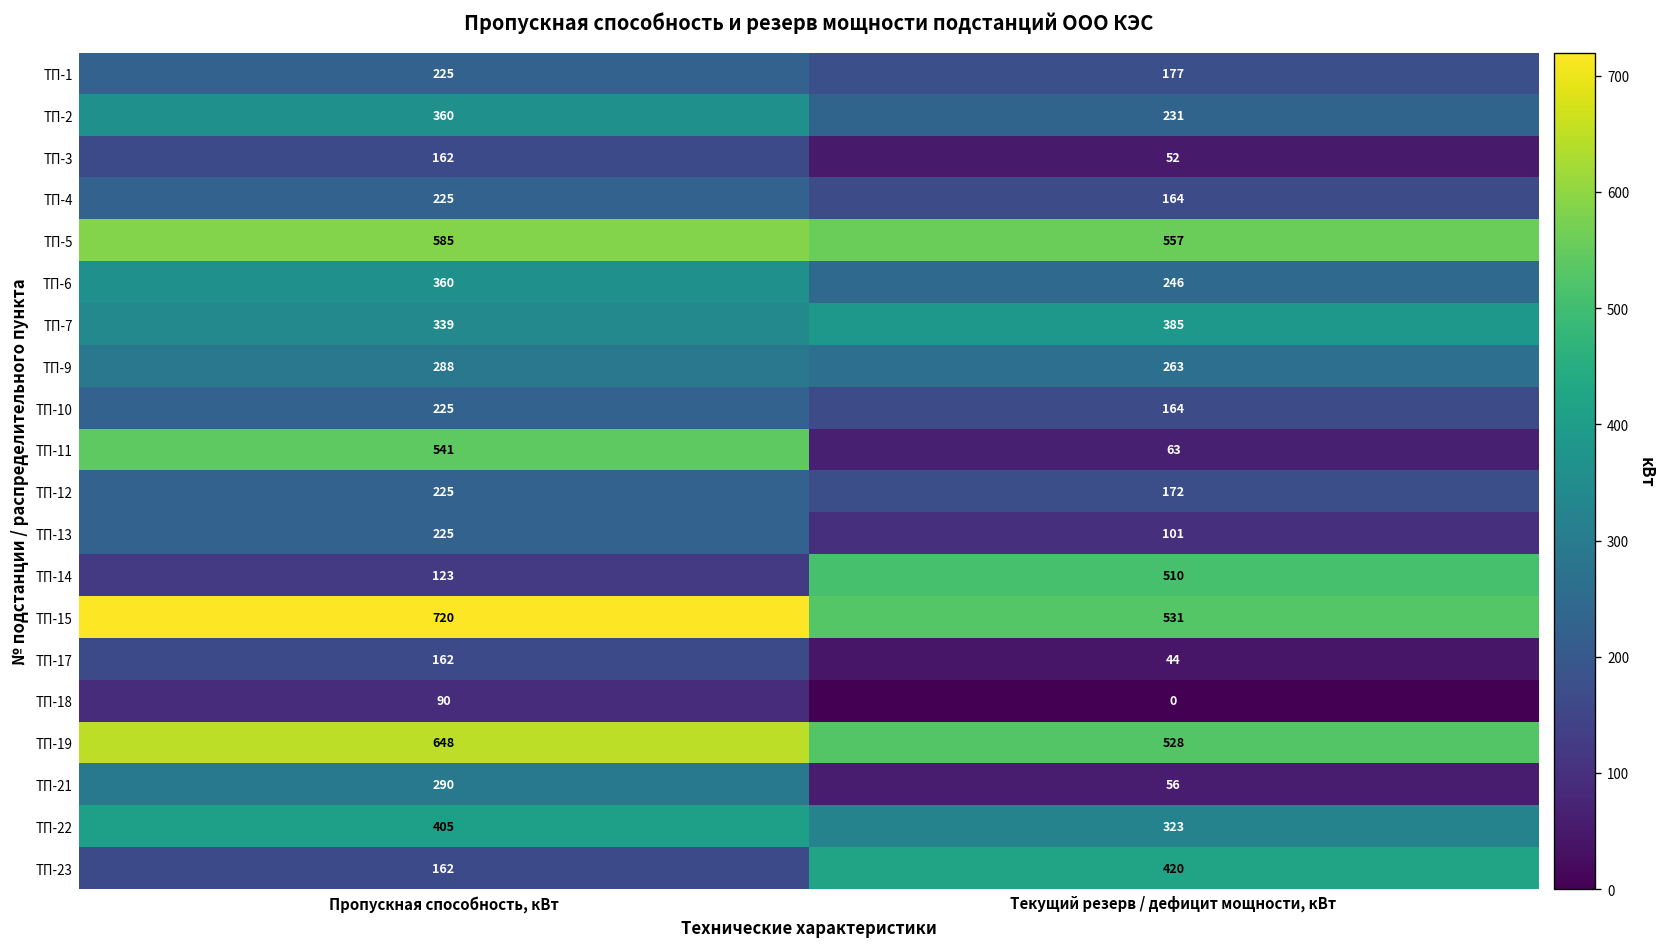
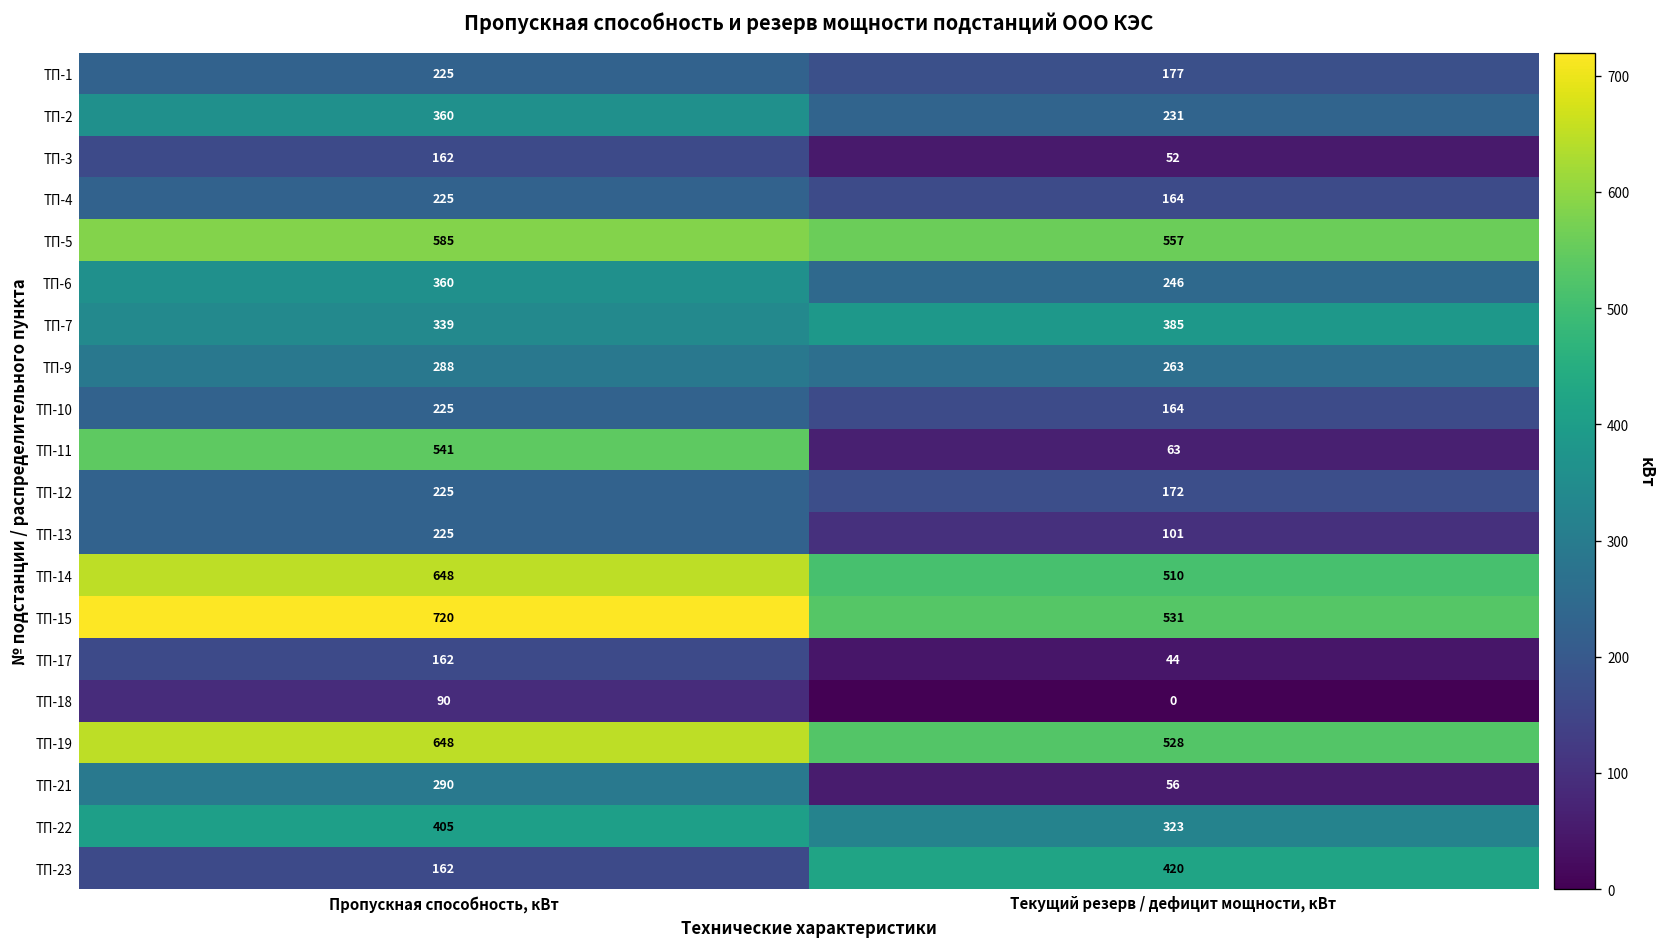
  {
    "ТП-1": {
      "Пропускная способность, кВт": 225,
      "Текущий резерв / дефицит мощности, кВт": 177
    },
    "ТП-2": {
      "Пропускная способность, кВт": 360,
      "Текущий резерв / дефицит мощности, кВт": 231
    },
    "ТП-3": {
      "Пропускная способность, кВт": 162,
      "Текущий резерв / дефицит мощности, кВт": 52
    },
    "ТП-4": {
      "Пропускная способность, кВт": 225,
      "Текущий резерв / дефицит мощности, кВт": 164
    },
    "ТП-5": {
      "Пропускная способность, кВт": 585,
      "Текущий резерв / дефицит мощности, кВт": 557
    },
    "ТП-6": {
      "Пропускная способность, кВт": 360,
      "Текущий резерв / дефицит мощности, кВт": 246
    },
    "ТП-7": {
      "Пропускная способность, кВт": 339,
      "Текущий резерв / дефицит мощности, кВт": 385
    },
    "ТП-9": {
      "Пропускная способность, кВт": 288,
      "Текущий резерв / дефицит мощности, кВт": 263
    },
    "ТП-10": {
      "Пропускная способность, кВт": 225,
      "Текущий резерв / дефицит мощности, кВт": 164
    },
    "ТП-11": {
      "Пропускная способность, кВт": 541,
      "Текущий резерв / дефицит мощности, кВт": 63
    },
    "ТП-12": {
      "Пропускная способность, кВт": 225,
      "Текущий резерв / дефицит мощности, кВт": 172
    },
    "ТП-13": {
      "Пропускная способность, кВт": 225,
      "Текущий резерв / дефицит мощности, кВт": 101
    },
    "ТП-14": {
-     "Пропускная способность, кВт": 123,
+     "Пропускная способность, кВт": 648,
      "Текущий резерв / дефицит мощности, кВт": 510
    },
    "ТП-15": {
      "Пропускная способность, кВт": 720,
      "Текущий резерв / дефицит мощности, кВт": 531
    },
    "ТП-17": {
      "Пропускная способность, кВт": 162,
      "Текущий резерв / дефицит мощности, кВт": 44
    },
    "ТП-18": {
      "Пропускная способность, кВт": 90,
      "Текущий резерв / дефицит мощности, кВт": 0
    },
    "ТП-19": {
      "Пропускная способность, кВт": 648,
      "Текущий резерв / дефицит мощности, кВт": 528
    },
    "ТП-21": {
      "Пропускная способность, кВт": 290,
      "Текущий резерв / дефицит мощности, кВт": 56
    },
    "ТП-22": {
      "Пропускная способность, кВт": 405,
      "Текущий резерв / дефицит мощности, кВт": 323
    },
    "ТП-23": {
      "Пропускная способность, кВт": 162,
      "Текущий резерв / дефицит мощности, кВт": 420
    }
  }
